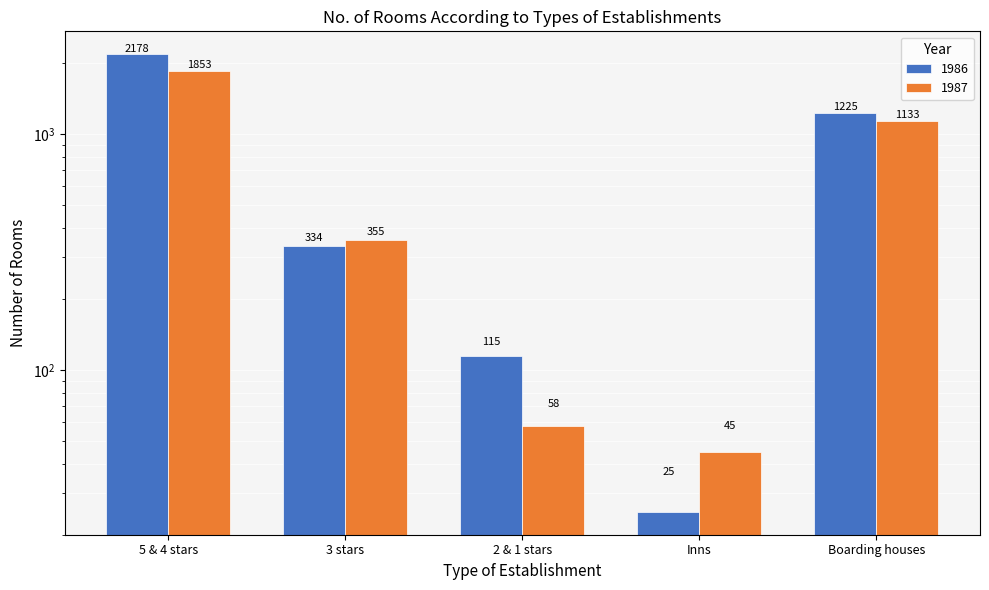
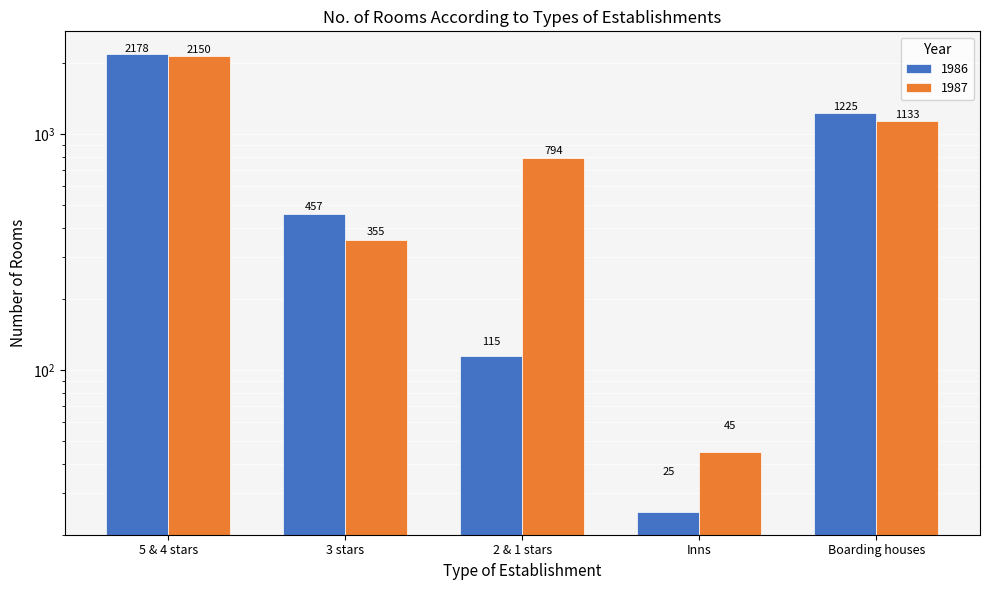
  {
    "1986": {
      "5 & 4 stars": 2178,
-     "3 stars": 334,
+     "3 stars": 457,
      "2 & 1 stars": 115,
      "Boarding houses": 1225
    },
    "1987": {
-     "5 & 4 stars": 1853,
+     "5 & 4 stars": 2150,
      "3 stars": 355,
-     "2 & 1 stars": 58,
+     "2 & 1 stars": 794,
      "Inns": 45,
      "Boarding houses": 1133
    }
  }
